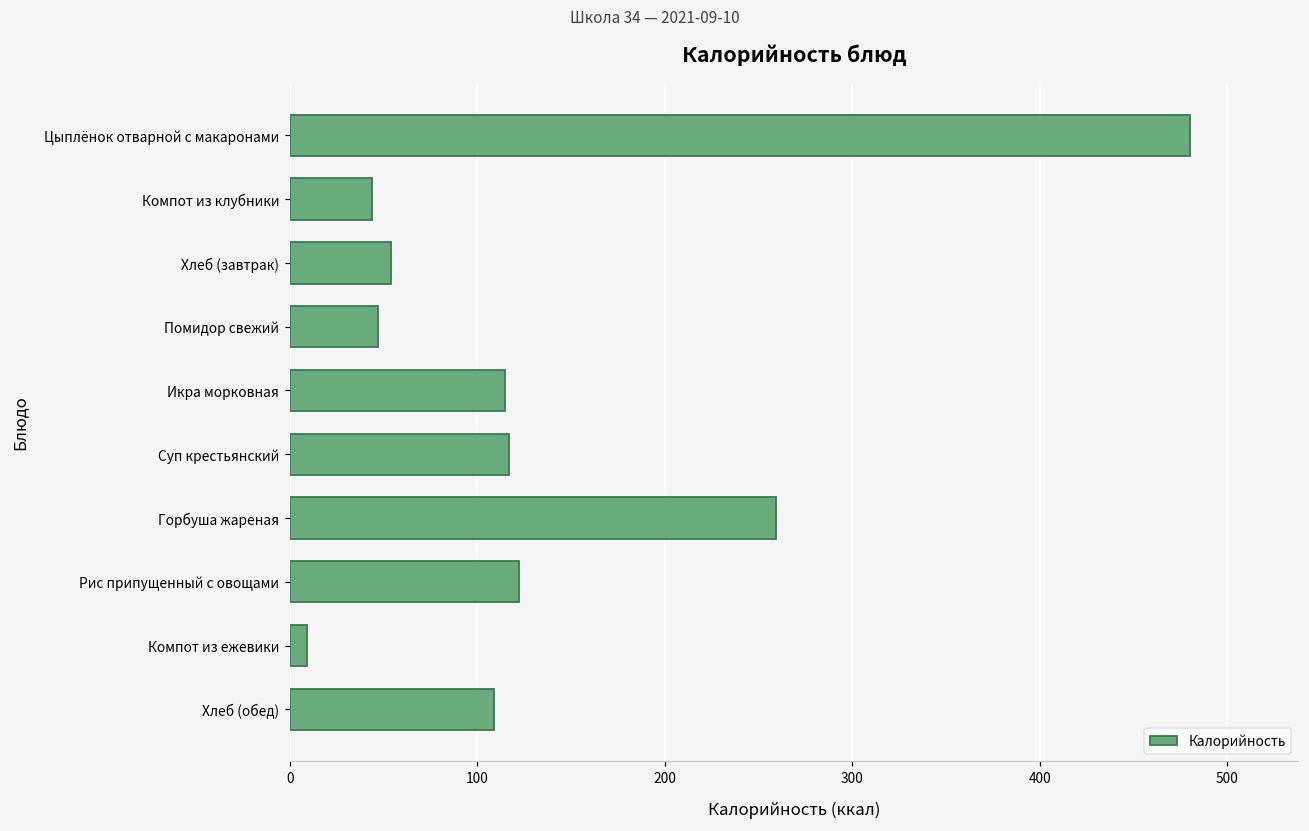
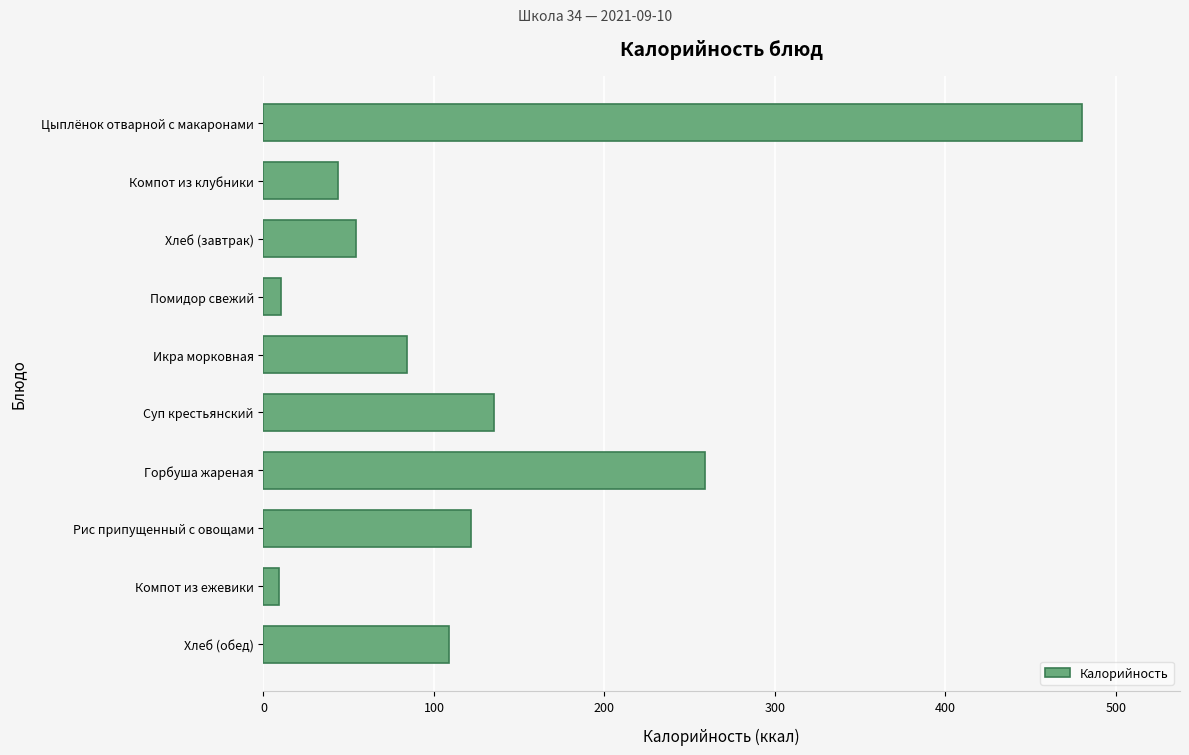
  {
    "Цыплёнок отварной с макаронами": 480,
    "Компот из клубники": 44,
    "Хлеб (завтрак)": 54,
-   "Помидор свежий": 47,
-   "Икра морковная": 115,
-   "Суп крестьянский": 117,
+   "Помидор свежий": 10,
+   "Икра морковная": 84,
+   "Суп крестьянский": 135,
    "Горбуша жареная": 259,
    "Рис припущенный с овощами": 122,
    "Компот из ежевики": 9,
    "Хлеб (обед)": 109
  }
